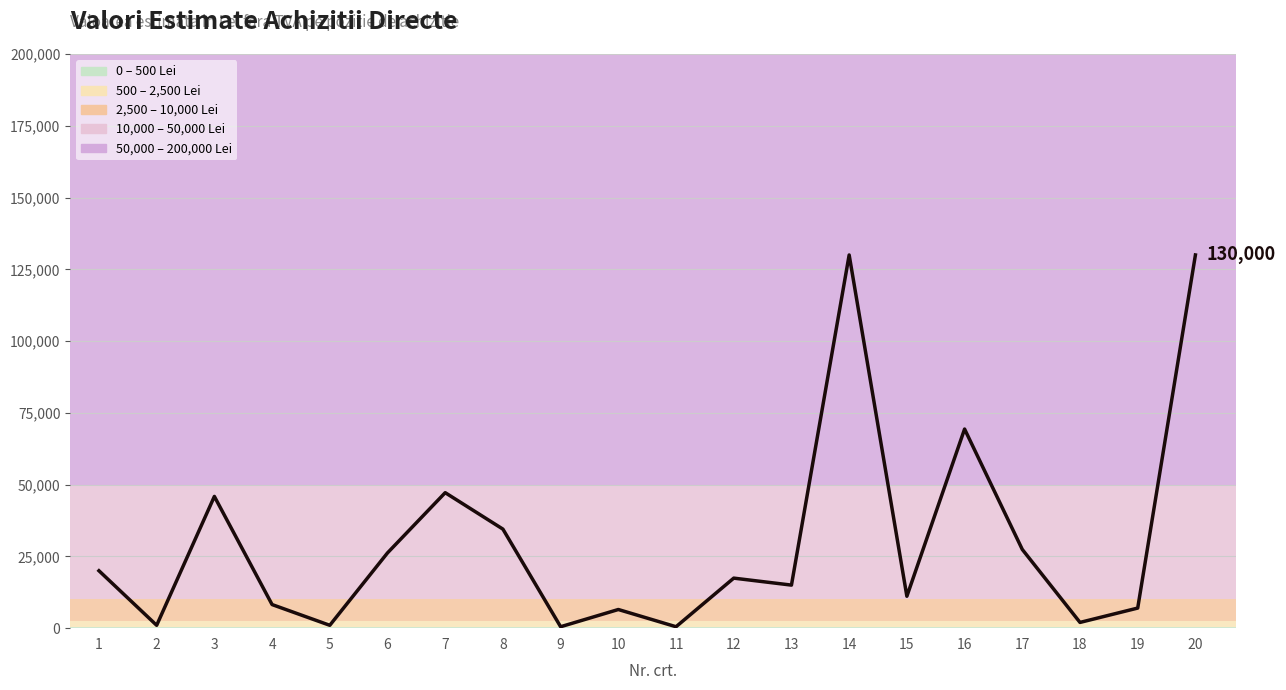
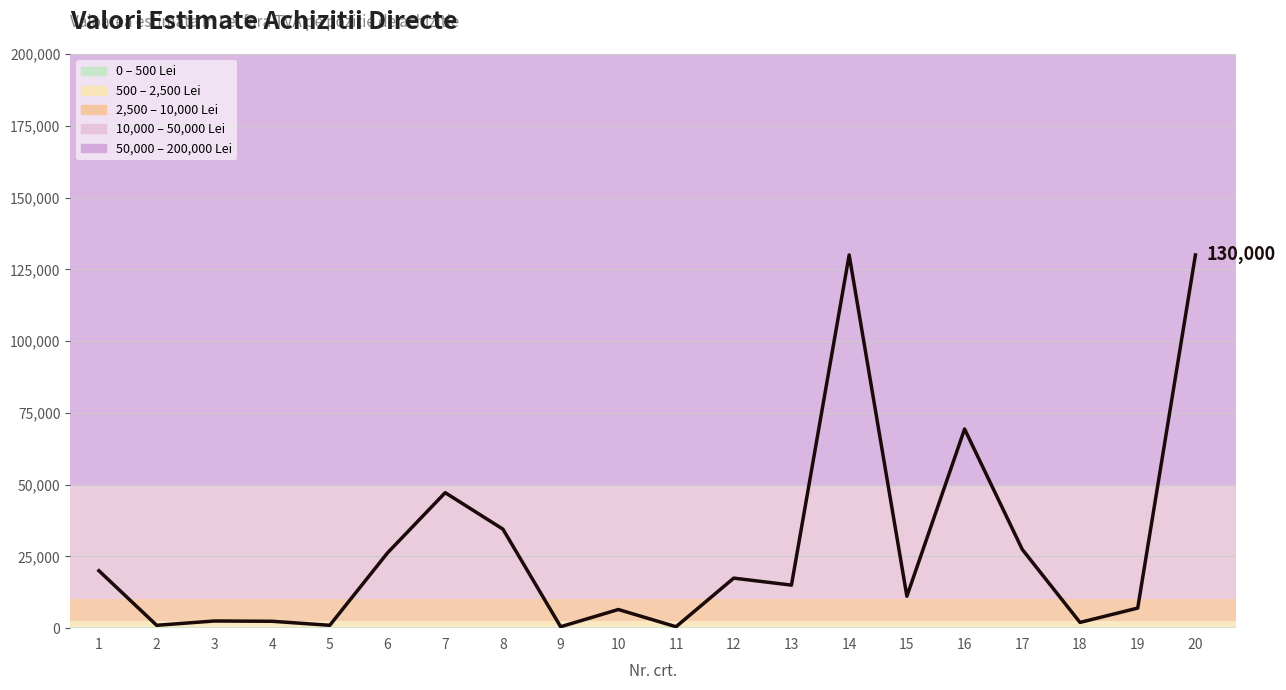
  {
    "1": "20,000",
    "2": "1,000",
-   "3": "46,000",
-   "4": "8,000",
+   "3": "3,000",
+   "4": "2,000",
    "5": "1,000",
    "6": "26,000",
    "7": "47,000",
    "8": "34,000",
    "9": "1,000",
    "10": "7,000",
    "11": "1,000",
    "12": "17,000",
    "13": "15,000",
    "14": "130,000",
    "15": "11,000",
    "16": "69,000",
    "17": "27,000",
    "18": "2,000",
    "19": "7,000"
  }
